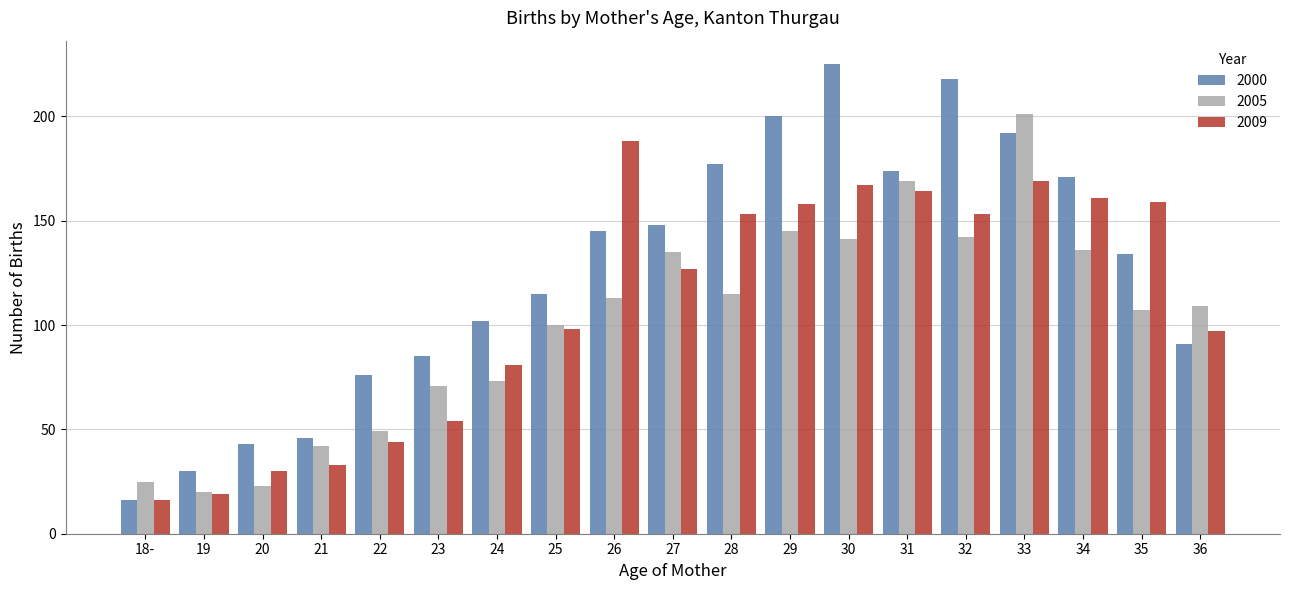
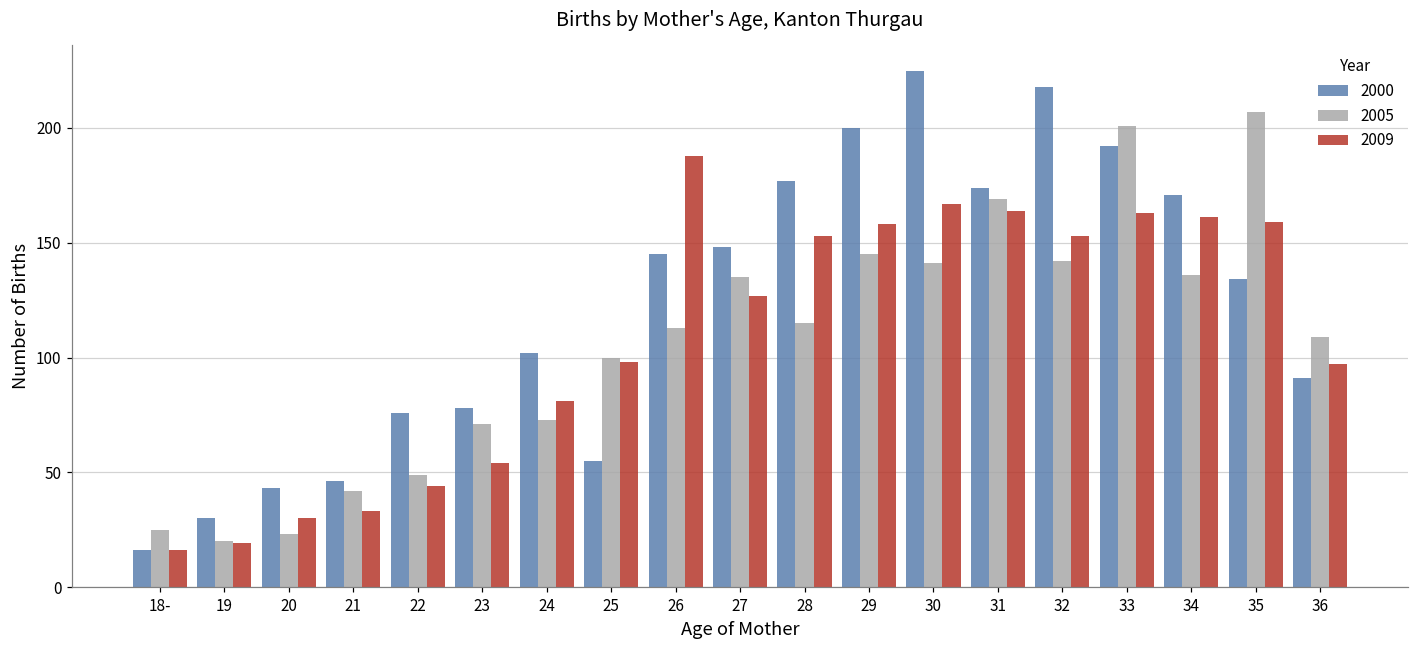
  {
    "2000": {
      "18-": 16,
      "19": 30,
      "20": 43,
      "21": 46,
      "22": 76,
-     "23": 85,
+     "23": 78,
      "24": 102,
-     "25": 115,
+     "25": 55,
      "26": 145,
      "27": 148,
      "28": 177,
      "29": 200,
      "30": 225,
      "31": 174,
      "32": 218,
      "33": 192,
      "34": 171,
      "35": 134,
      "36": 91
    },
    "2005": {
      "18-": 25,
      "19": 20,
      "20": 23,
      "21": 42,
      "22": 49,
      "23": 71,
      "24": 73,
      "25": 100,
      "26": 113,
      "27": 135,
      "28": 115,
      "29": 145,
      "30": 141,
      "31": 169,
      "32": 142,
      "33": 201,
      "34": 136,
-     "35": 107,
+     "35": 207,
      "36": 109
    },
    "2009": {
      "18-": 16,
      "19": 19,
      "20": 30,
      "21": 33,
      "22": 44,
      "23": 54,
      "24": 81,
      "25": 98,
      "26": 188,
      "27": 127,
      "28": 153,
      "29": 158,
      "30": 167,
      "31": 164,
      "32": 153,
-     "33": 169,
+     "33": 163,
      "34": 161,
      "35": 159,
      "36": 97
    }
  }
